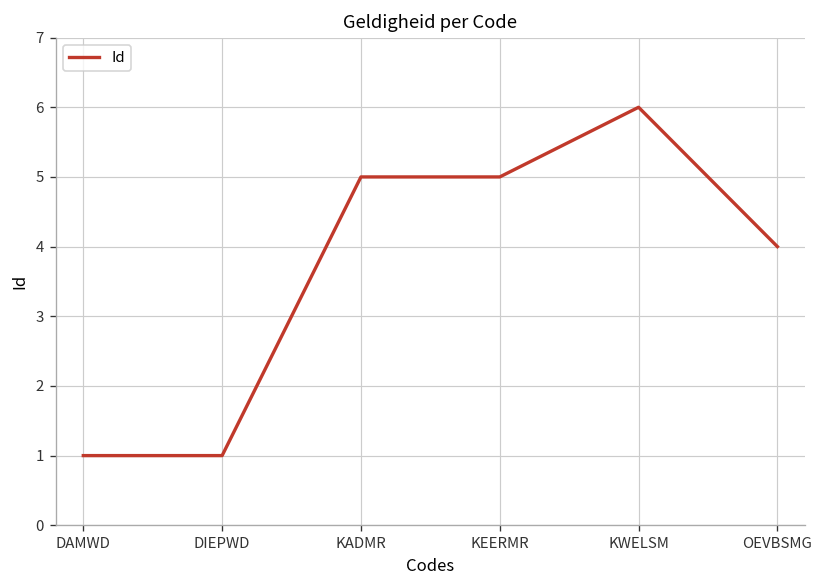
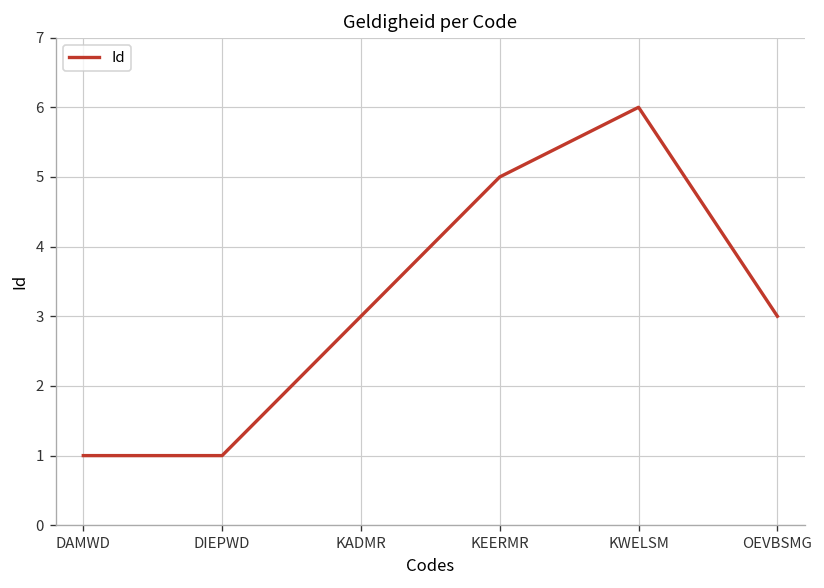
  {
    "DAMWD": 1,
    "DIEPWD": 1,
-   "KADMR": 5,
+   "KADMR": 3,
    "KEERMR": 5,
    "KWELSM": 6,
-   "OEVBSMG": 4
+   "OEVBSMG": 3
  }
